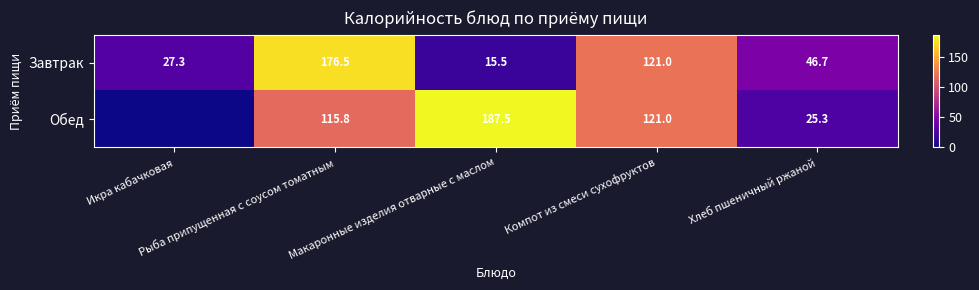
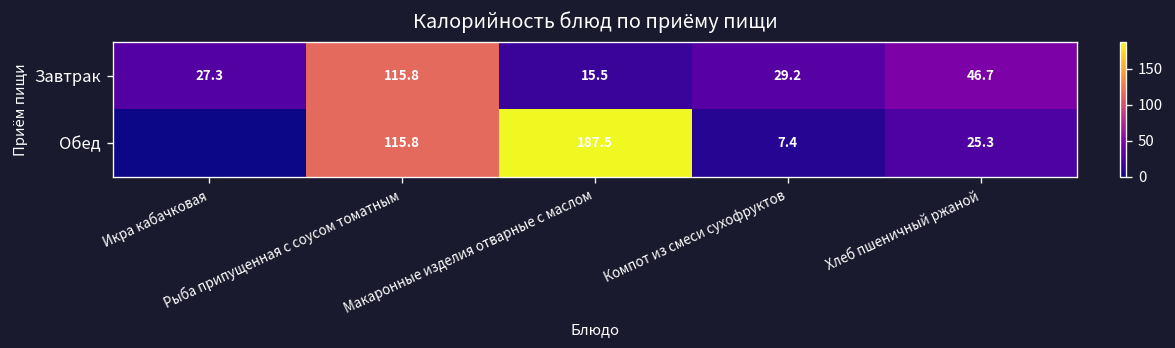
  {
    "Завтрак": {
      "Икра кабачковая": 27.3,
-     "Рыба припущенная с соусом томатным": 176.5,
+     "Рыба припущенная с соусом томатным": 115.8,
      "Макаронные изделия отварные с маслом": 15.5,
-     "Компот из смеси сухофруктов": 121.0,
+     "Компот из смеси сухофруктов": 29.2,
      "Хлеб пшеничный ржаной": 46.7
    },
    "Обед": {
      "Рыба припущенная с соусом томатным": 115.8,
      "Макаронные изделия отварные с маслом": 187.5,
-     "Компот из смеси сухофруктов": 121.0,
+     "Компот из смеси сухофруктов": 7.4,
      "Хлеб пшеничный ржаной": 25.3
    }
  }
